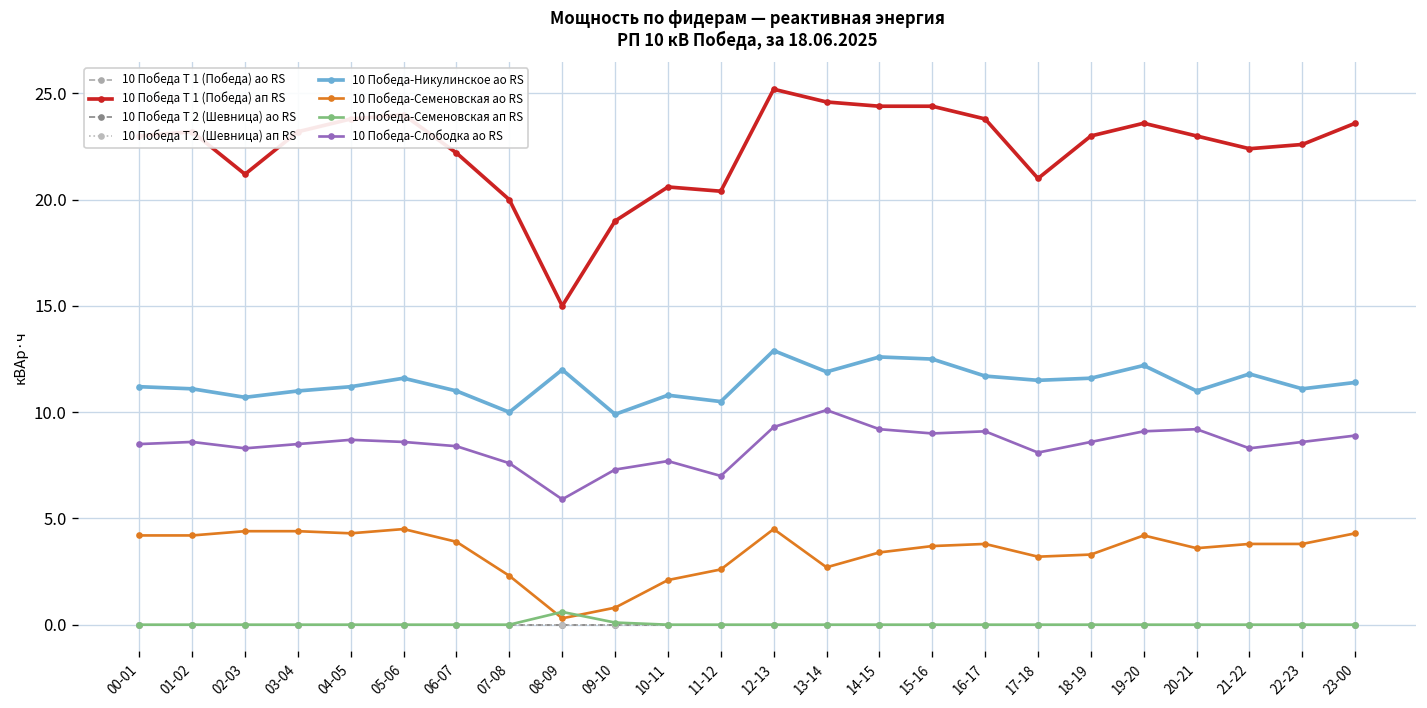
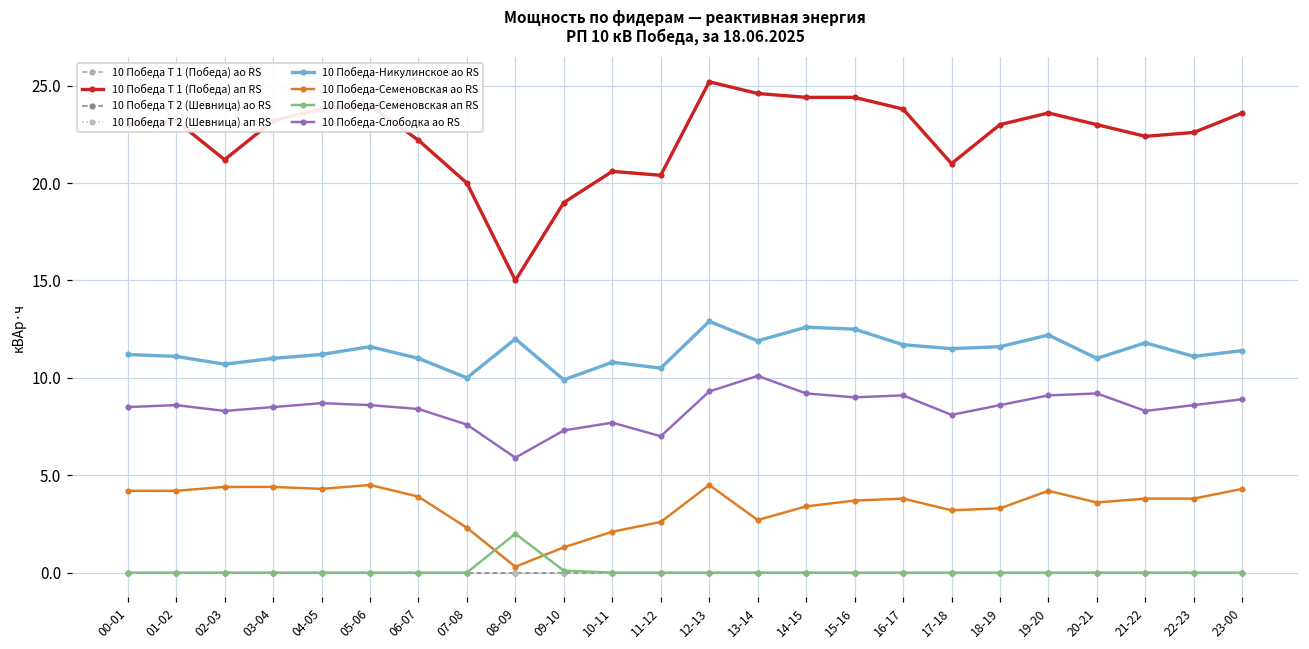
  {
    "10 Победа Т 2 (Шевница) ап RS": {
      "08-09": 0.0
    },
    "10 Победа Т 1 (Победа) ап RS": {
      "02-03": 21.2,
      "06-07": 22.2,
      "07-08": 20.0,
      "08-09": 15.0,
      "09-10": 19.0,
      "10-11": 20.6,
      "11-12": 20.4,
      "12-13": 25.2,
      "13-14": 24.6,
      "14-15": 24.4,
      "15-16": 24.4,
      "16-17": 23.8,
      "17-18": 21.0,
      "18-19": 23.0,
      "19-20": 23.6,
      "20-21": 23.0,
      "21-22": 22.4,
      "22-23": 22.6,
      "23-00": 23.6
    },
    "10 Победа-Никулинское ао RS": {
      "00-01": 11.2,
      "01-02": 11.1,
      "02-03": 10.7,
      "03-04": 11.0,
      "04-05": 11.2,
      "05-06": 11.6,
      "06-07": 11.0,
      "07-08": 10.0,
      "08-09": 12.0,
      "09-10": 9.9,
      "10-11": 10.8,
      "11-12": 10.5,
      "12-13": 12.9,
      "13-14": 11.9,
      "14-15": 12.6,
      "15-16": 12.5,
      "16-17": 11.7,
      "17-18": 11.5,
      "18-19": 11.6,
      "19-20": 12.2,
      "20-21": 11.0,
      "21-22": 11.8,
      "22-23": 11.1,
      "23-00": 11.4
    },
    "10 Победа-Семеновская ао RS": {
      "00-01": 4.2,
      "01-02": 4.2,
      "02-03": 4.4,
      "03-04": 4.4,
      "04-05": 4.3,
      "05-06": 4.5,
      "06-07": 3.9,
      "07-08": 2.3,
      "08-09": 0.3,
-     "09-10": 0.8,
+     "09-10": 1.3,
      "10-11": 2.1,
      "11-12": 2.6,
      "12-13": 4.5,
      "13-14": 2.7,
      "14-15": 3.4,
      "15-16": 3.7,
      "16-17": 3.8,
      "17-18": 3.2,
      "18-19": 3.3,
      "19-20": 4.2,
      "20-21": 3.6,
      "21-22": 3.8,
      "22-23": 3.8,
      "23-00": 4.3
    },
    "10 Победа-Семеновская ап RS": {
-     "08-09": 0.6
+     "08-09": 2.0
    },
    "10 Победа-Слободка ао RS": {
      "00-01": 8.5,
      "01-02": 8.6,
      "02-03": 8.3,
      "03-04": 8.5,
      "04-05": 8.7,
      "05-06": 8.6,
      "06-07": 8.4,
      "07-08": 7.6,
      "08-09": 5.9,
      "09-10": 7.3,
      "10-11": 7.7,
      "11-12": 7.0,
      "12-13": 9.3,
      "13-14": 10.1,
      "14-15": 9.2,
      "15-16": 9.0,
      "16-17": 9.1,
      "17-18": 8.1,
      "18-19": 8.6,
      "19-20": 9.1,
      "20-21": 9.2,
      "21-22": 8.3,
      "22-23": 8.6,
      "23-00": 8.9
    }
  }
